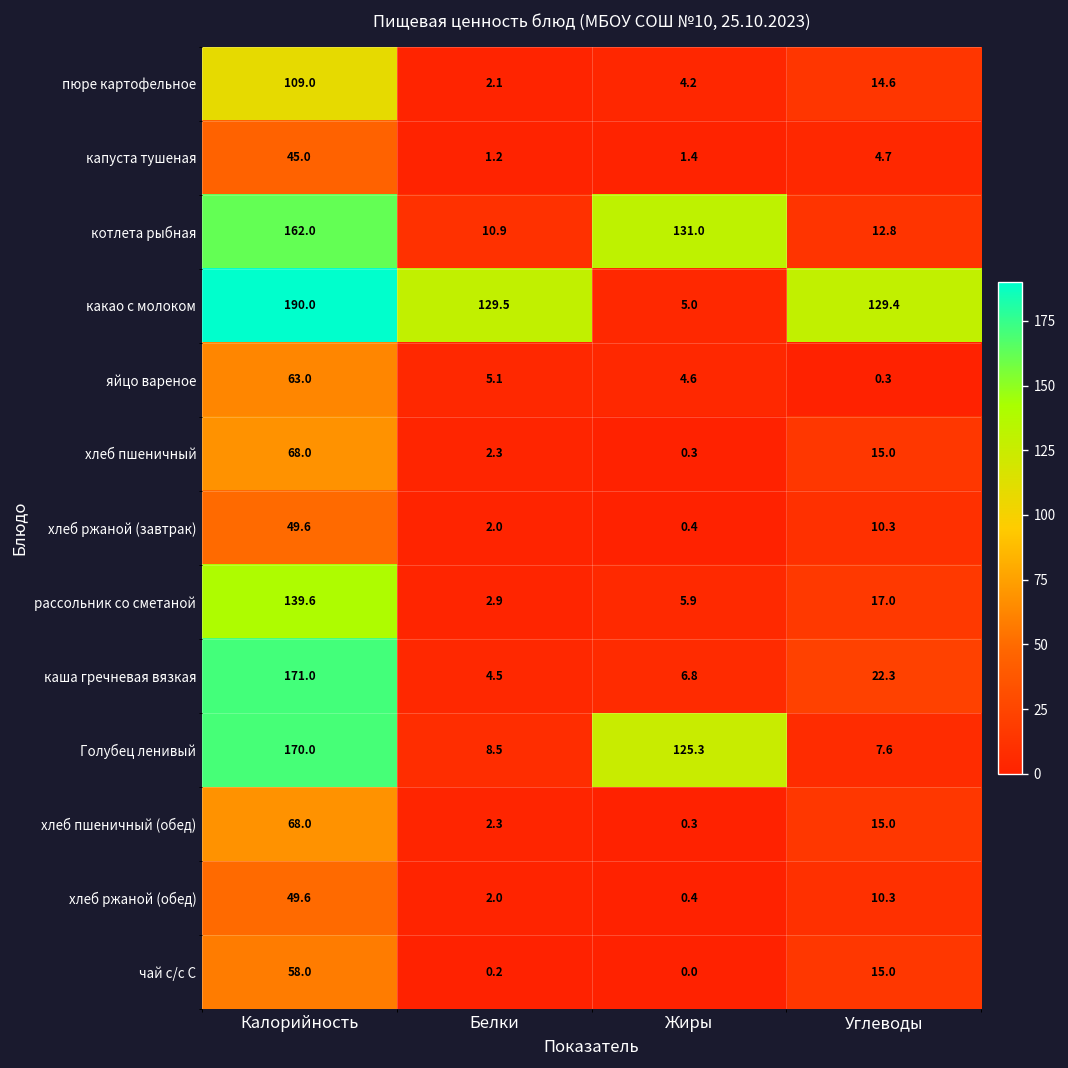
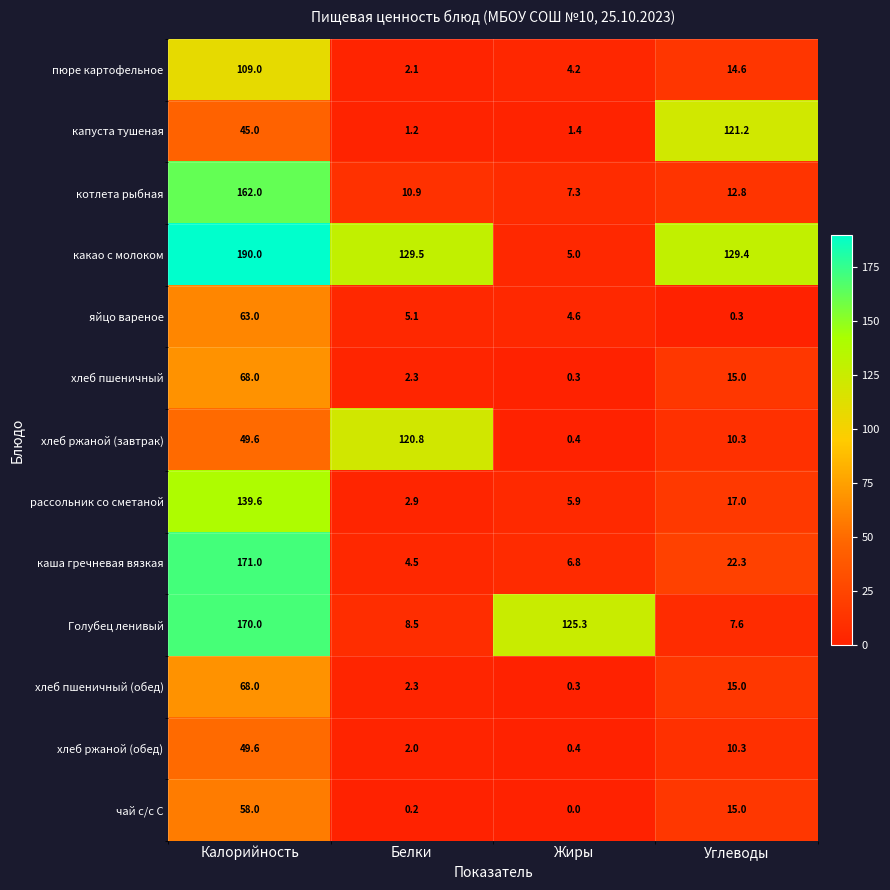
  {
    "пюре картофельное": {
      "Калорийность": 109.0,
      "Белки": 2.1,
      "Жиры": 4.2,
      "Углеводы": 14.6
    },
    "капуста тушеная": {
      "Калорийность": 45.0,
      "Белки": 1.2,
      "Жиры": 1.4,
-     "Углеводы": 4.7
+     "Углеводы": 121.2
    },
    "котлета рыбная": {
      "Калорийность": 162.0,
      "Белки": 10.9,
-     "Жиры": 131.0,
+     "Жиры": 7.3,
      "Углеводы": 12.8
    },
    "какао с молоком": {
      "Калорийность": 190.0,
      "Белки": 129.5,
      "Жиры": 5.0,
      "Углеводы": 129.4
    },
    "яйцо вареное": {
      "Калорийность": 63.0,
      "Белки": 5.1,
      "Жиры": 4.6,
      "Углеводы": 0.3
    },
    "хлеб пшеничный": {
      "Калорийность": 68.0,
      "Белки": 2.3,
      "Жиры": 0.3,
      "Углеводы": 15.0
    },
    "хлеб ржаной (завтрак)": {
      "Калорийность": 49.6,
-     "Белки": 2.0,
+     "Белки": 120.8,
      "Жиры": 0.4,
      "Углеводы": 10.3
    },
    "рассольник со сметаной": {
      "Калорийность": 139.6,
      "Белки": 2.9,
      "Жиры": 5.9,
      "Углеводы": 17.0
    },
    "каша гречневая вязкая": {
      "Калорийность": 171.0,
      "Белки": 4.5,
      "Жиры": 6.8,
      "Углеводы": 22.3
    },
    "Голубец ленивый": {
      "Калорийность": 170.0,
      "Белки": 8.5,
      "Жиры": 125.3,
      "Углеводы": 7.6
    },
    "хлеб пшеничный (обед)": {
      "Калорийность": 68.0,
      "Белки": 2.3,
      "Жиры": 0.3,
      "Углеводы": 15.0
    },
    "хлеб ржаной (обед)": {
      "Калорийность": 49.6,
      "Белки": 2.0,
      "Жиры": 0.4,
      "Углеводы": 10.3
    },
    "чай с/с С": {
      "Калорийность": 58.0,
      "Белки": 0.2,
      "Жиры": 0.0,
      "Углеводы": 15.0
    }
  }
